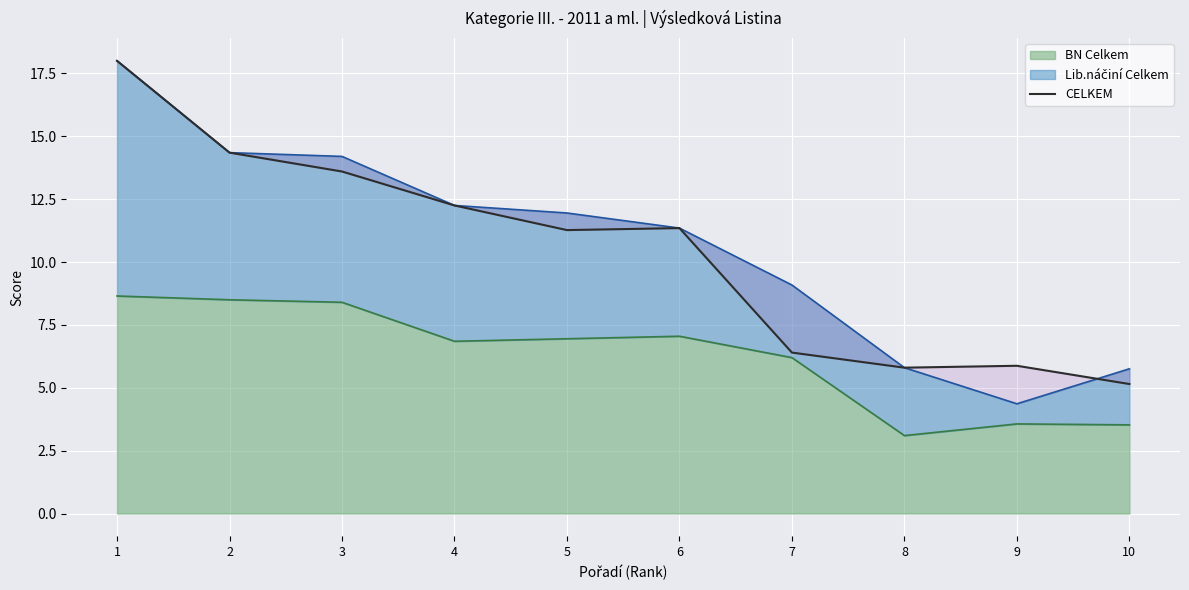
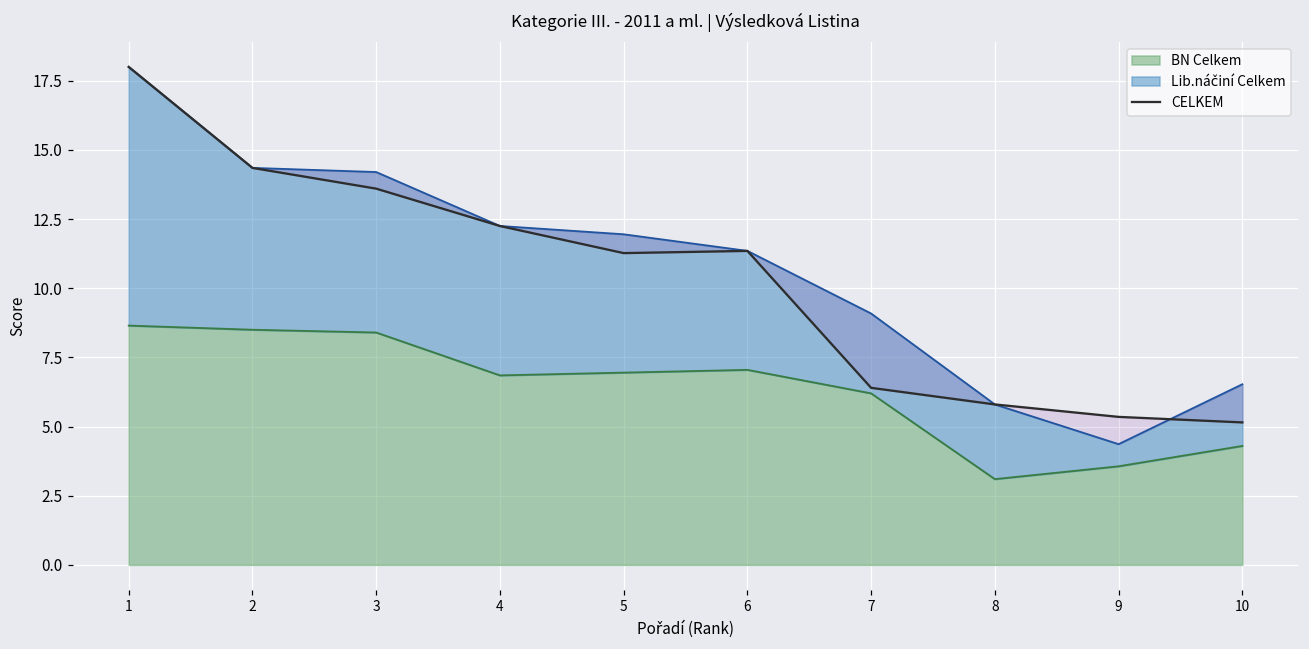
  {
    "BN Celkem": {
      "1": 8.6,
      "2": 8.5,
      "3": 8.4,
      "4": 6.9,
      "5": 6.9,
      "6": 7.1,
      "7": 6.2,
      "8": 3.1,
      "9": 3.6,
-     "10": 3.5
+     "10": 4.3
    },
    "CELKEM": {
      "3": 13.6,
      "5": 11.3,
      "7": 6.4,
-     "9": 5.9,
+     "9": 5.4,
      "10": 5.1
    }
  }
